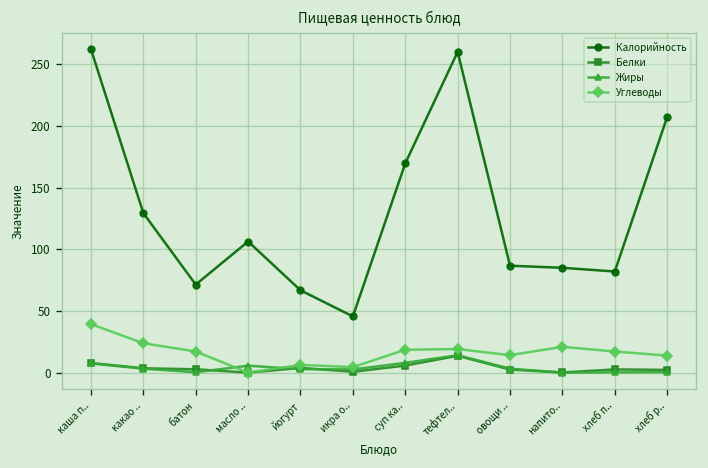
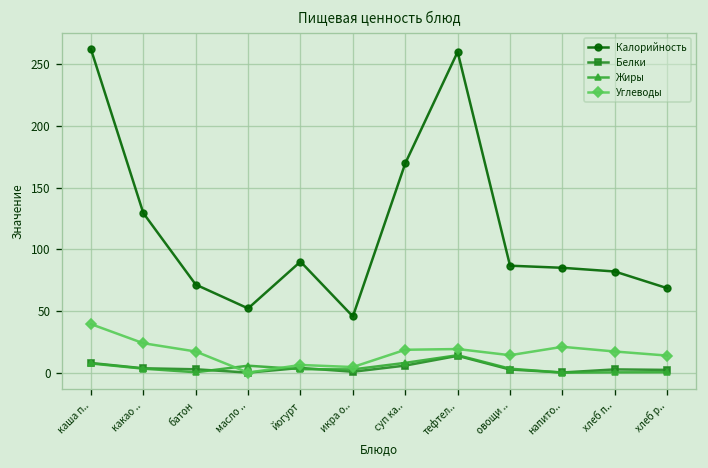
  {
    "Калорийность": {
      "каша п..": 262,
      "какао ..": 129,
      "батон": 71,
-     "масло ..": 106,
-     "йогурт": 67,
+     "масло ..": 52,
+     "йогурт": 90,
      "икра о..": 46,
      "суп ка..": 170,
      "тефтел..": 260,
      "овощи ..": 87,
      "напито..": 85,
      "хлеб п..": 82,
-     "хлеб р..": 207
+     "хлеб р..": 69
    }
  }
